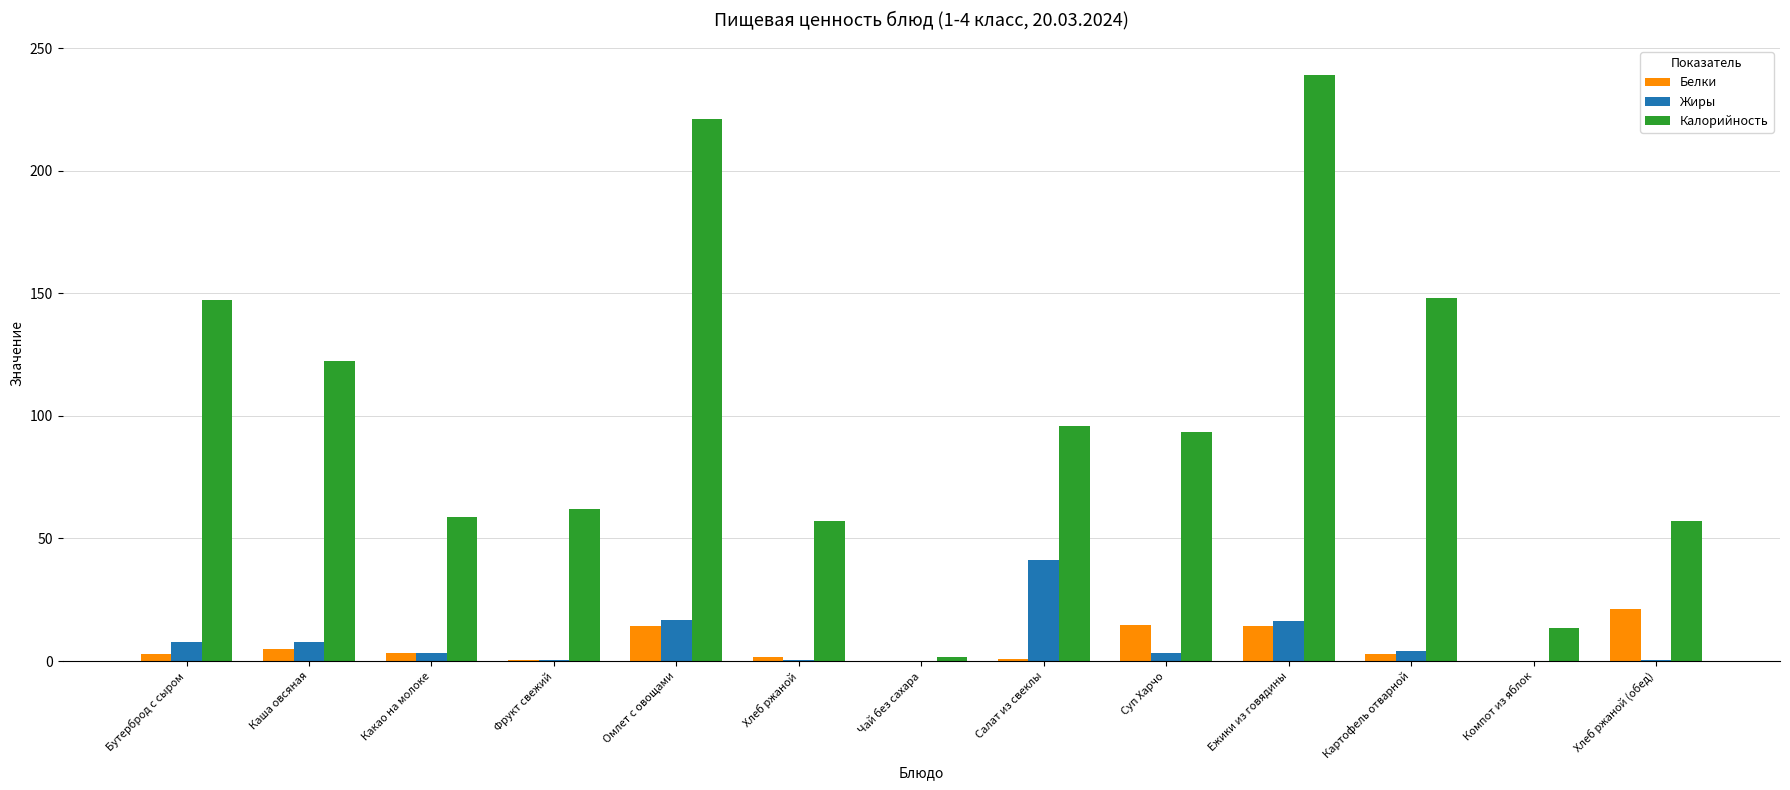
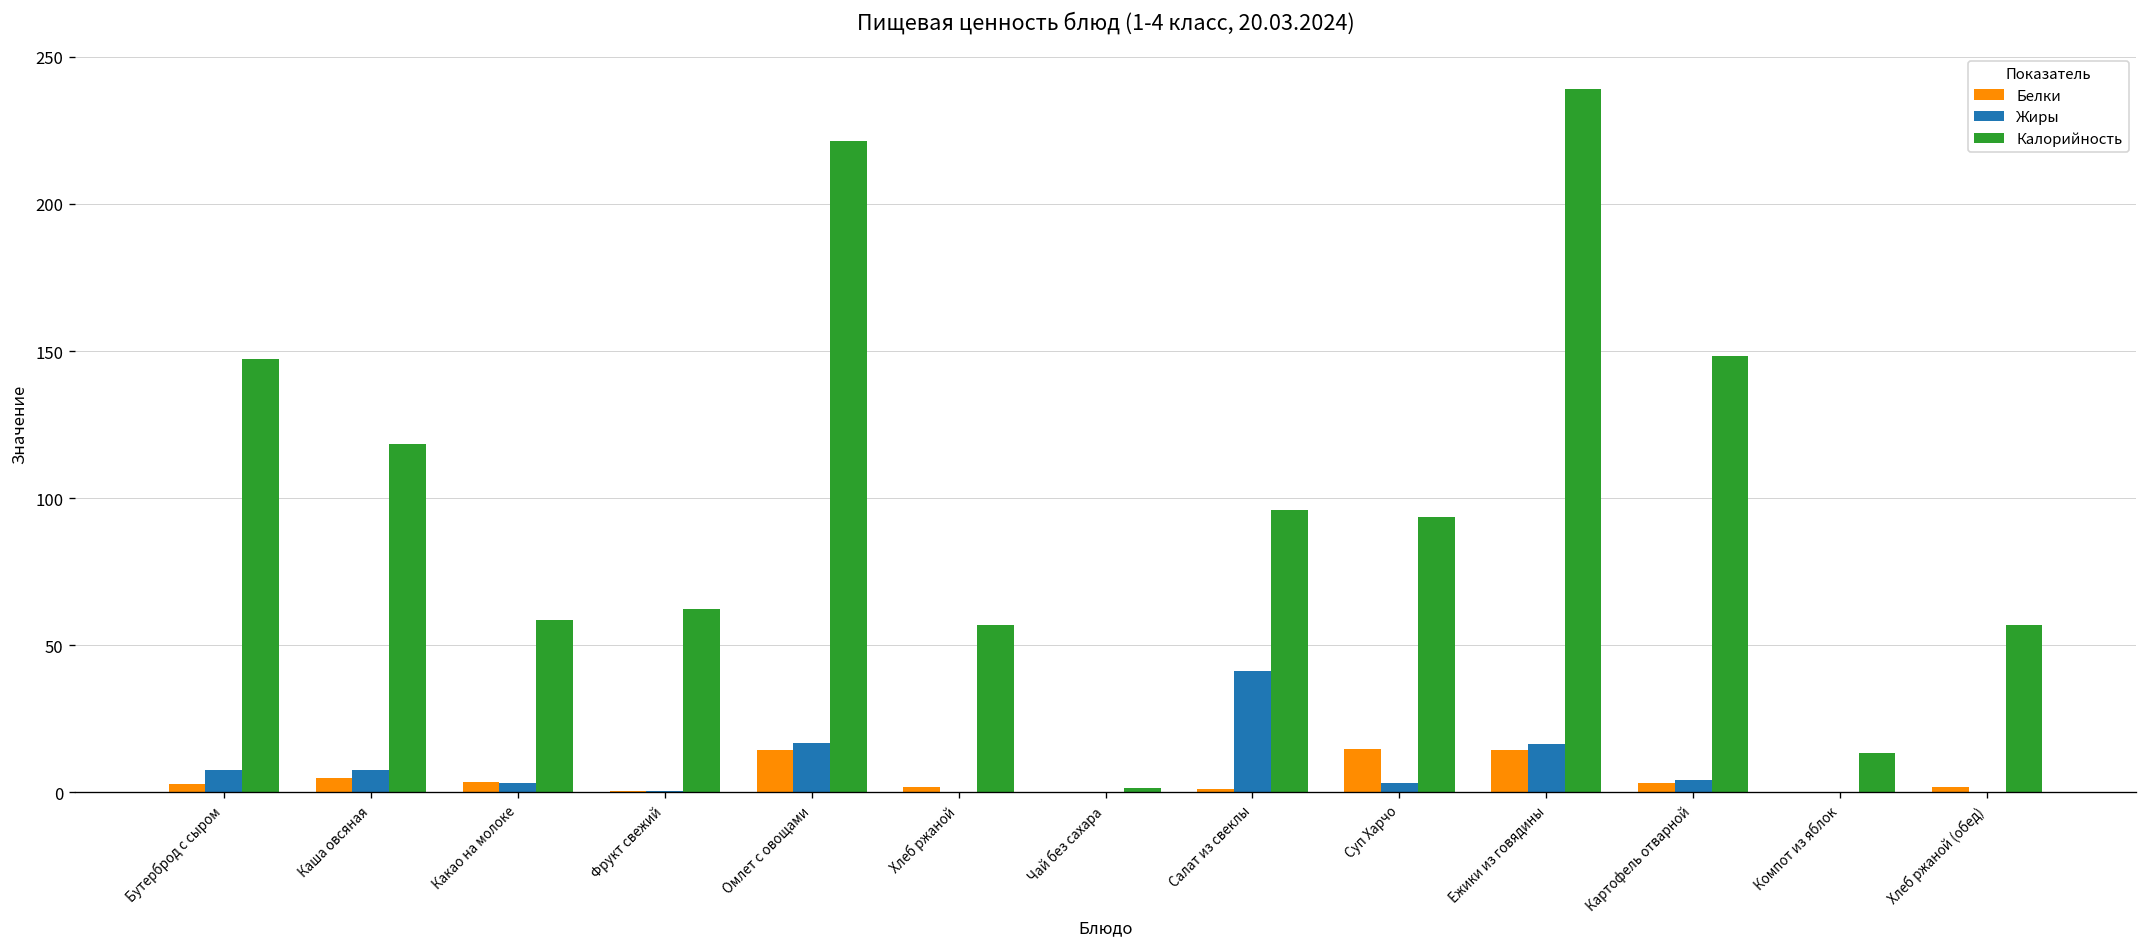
  {
    "Белки": {
      "Бутерброд с сыром": 3,
      "Каша овсяная": 5,
      "Какао на молоке": 3,
      "Омлет с овощами": 14,
      "Хлеб ржаной": 2,
      "Суп Харчо": 15,
      "Ежики из говядины": 14,
      "Картофель отварной": 3,
-     "Хлеб ржаной (обед)": 21
+     "Хлеб ржаной (обед)": 2
    },
    "Жиры": {
      "Бутерброд с сыром": 8,
      "Каша овсяная": 8,
      "Какао на молоке": 3,
      "Омлет с овощами": 17,
      "Салат из свеклы": 41,
      "Суп Харчо": 3,
      "Ежики из говядины": 16,
      "Картофель отварной": 4
    },
    "Калорийность": {
      "Бутерброд с сыром": 147,
-     "Каша овсяная": 122,
+     "Каша овсяная": 118,
      "Какао на молоке": 59,
      "Фрукт свежий": 62,
      "Омлет с овощами": 221,
      "Хлеб ржаной": 57,
      "Чай без сахара": 2,
      "Салат из свеклы": 96,
      "Суп Харчо": 93,
      "Ежики из говядины": 239,
      "Картофель отварной": 148,
      "Компот из яблок": 13,
      "Хлеб ржаной (обед)": 57
    }
  }
